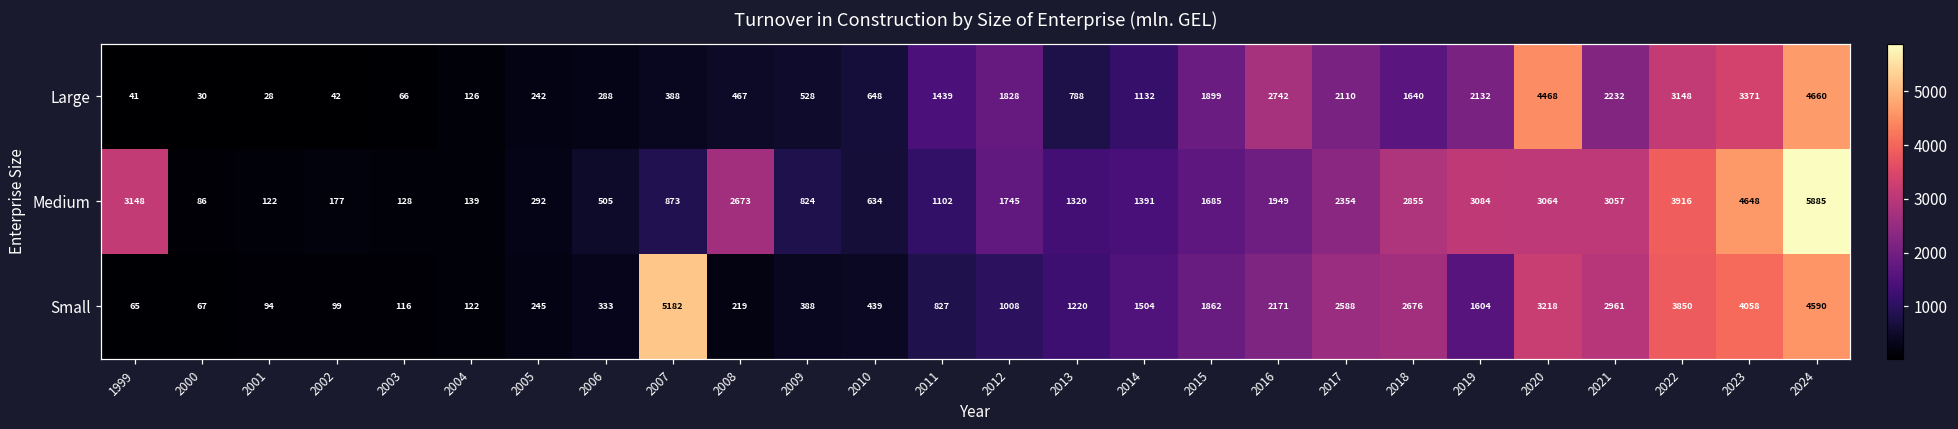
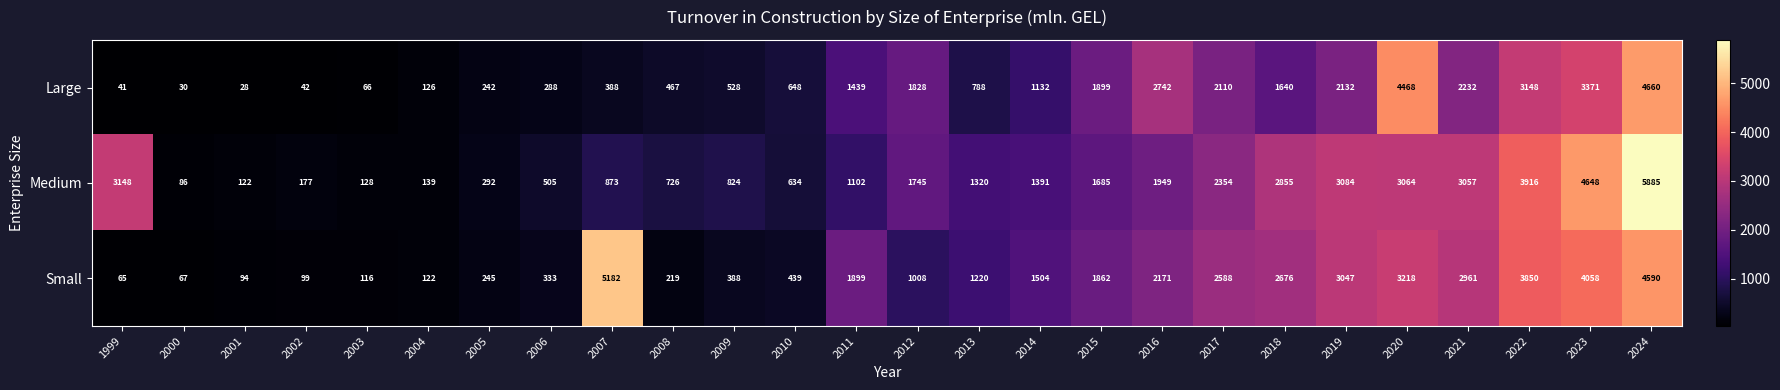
  {
    "Large": {
      "1999": 41,
      "2000": 30,
      "2001": 28,
      "2002": 42,
      "2003": 66,
      "2004": 126,
      "2005": 242,
      "2006": 288,
      "2007": 388,
      "2008": 467,
      "2009": 528,
      "2010": 648,
      "2011": 1439,
      "2012": 1828,
      "2013": 788,
      "2014": 1132,
      "2015": 1899,
      "2016": 2742,
      "2017": 2110,
      "2018": 1640,
      "2019": 2132,
      "2020": 4468,
      "2021": 2232,
      "2022": 3148,
      "2023": 3371,
      "2024": 4660
    },
    "Medium": {
      "1999": 3148,
      "2000": 86,
      "2001": 122,
      "2002": 177,
      "2003": 128,
      "2004": 139,
      "2005": 292,
      "2006": 505,
      "2007": 873,
-     "2008": 2673,
+     "2008": 726,
      "2009": 824,
      "2010": 634,
      "2011": 1102,
      "2012": 1745,
      "2013": 1320,
      "2014": 1391,
      "2015": 1685,
      "2016": 1949,
      "2017": 2354,
      "2018": 2855,
      "2019": 3084,
      "2020": 3064,
      "2021": 3057,
      "2022": 3916,
      "2023": 4648,
      "2024": 5885
    },
    "Small": {
      "1999": 65,
      "2000": 67,
      "2001": 94,
      "2002": 99,
      "2003": 116,
      "2004": 122,
      "2005": 245,
      "2006": 333,
      "2007": 5182,
      "2008": 219,
      "2009": 388,
      "2010": 439,
-     "2011": 827,
+     "2011": 1899,
      "2012": 1008,
      "2013": 1220,
      "2014": 1504,
      "2015": 1862,
      "2016": 2171,
      "2017": 2588,
      "2018": 2676,
-     "2019": 1604,
+     "2019": 3047,
      "2020": 3218,
      "2021": 2961,
      "2022": 3850,
      "2023": 4058,
      "2024": 4590
    }
  }
